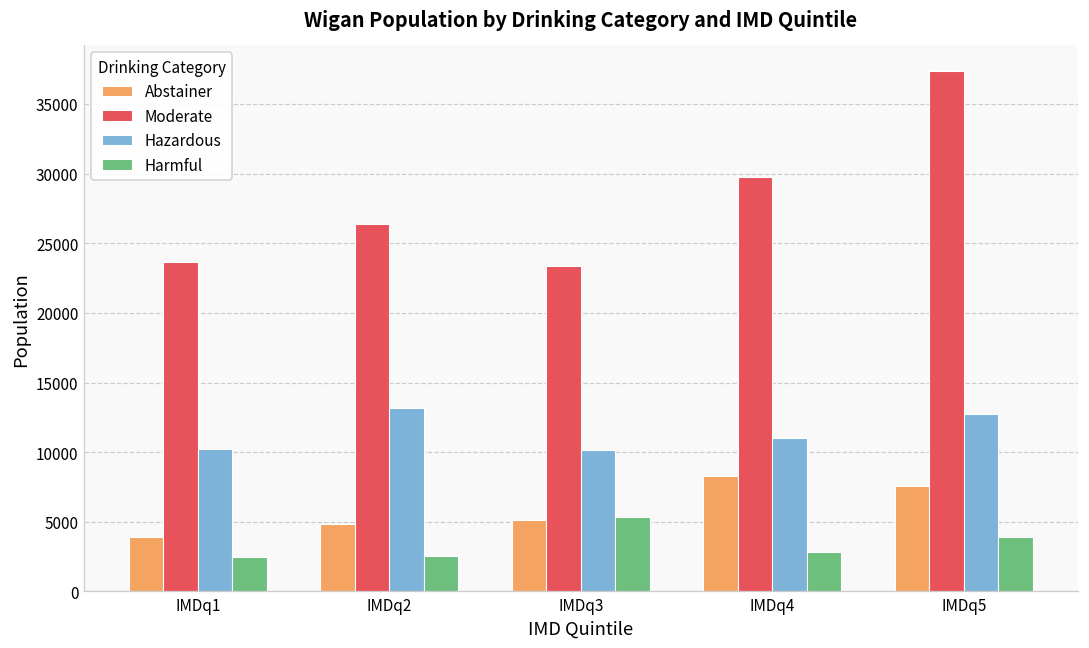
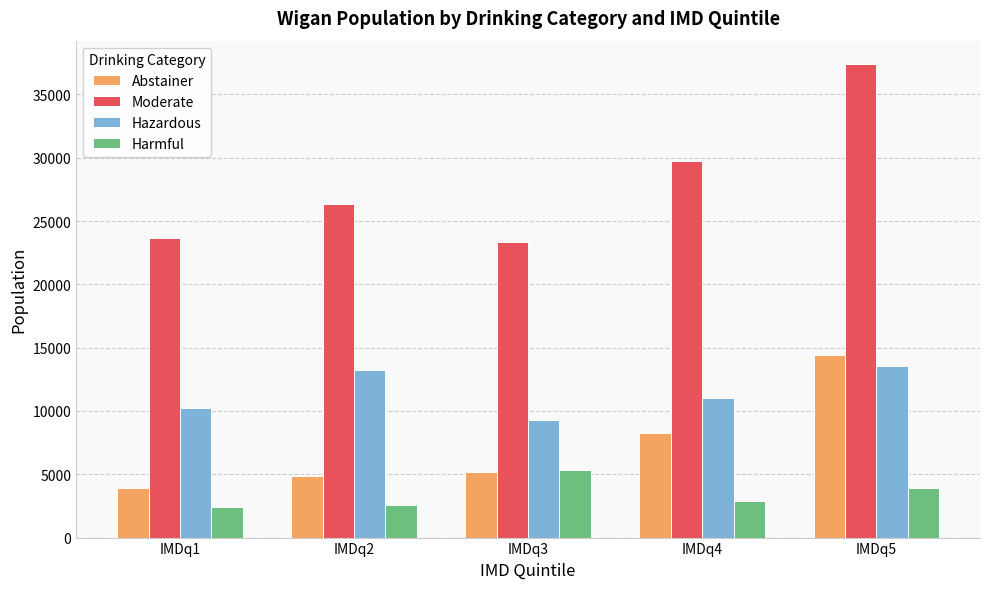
  {
    "Abstainer": {
      "IMDq1": 3900,
      "IMDq2": 4800,
      "IMDq3": 5200,
      "IMDq4": 8300,
-     "IMDq5": 7600
+     "IMDq5": 14400
    },
    "Moderate": {
      "IMDq1": 23600,
      "IMDq2": 26400,
      "IMDq3": 23300,
      "IMDq4": 29700,
      "IMDq5": 37400
    },
    "Hazardous": {
      "IMDq1": 10200,
      "IMDq2": 13200,
-     "IMDq3": 10100,
+     "IMDq3": 9300,
      "IMDq4": 11000,
-     "IMDq5": 12700
+     "IMDq5": 13600
    },
    "Harmful": {
      "IMDq1": 2400,
      "IMDq2": 2600,
      "IMDq3": 5300,
      "IMDq4": 2900,
      "IMDq5": 3900
    }
  }
